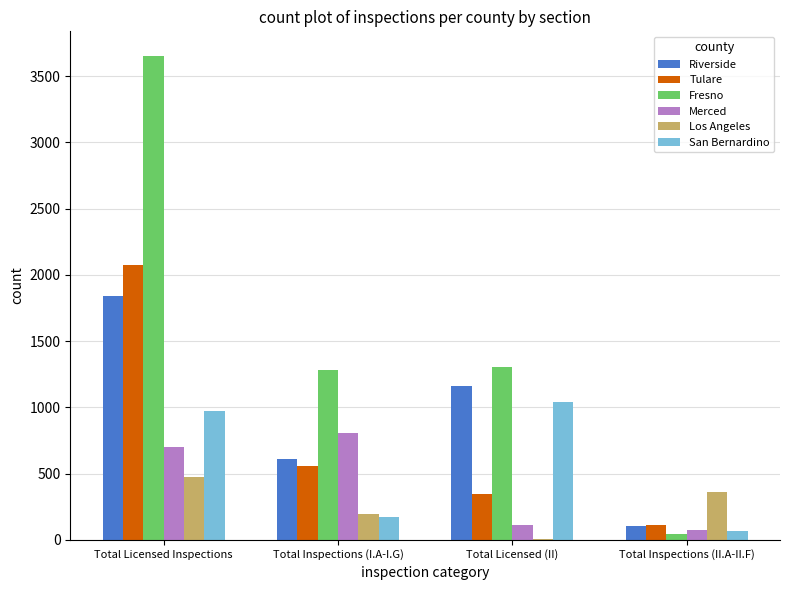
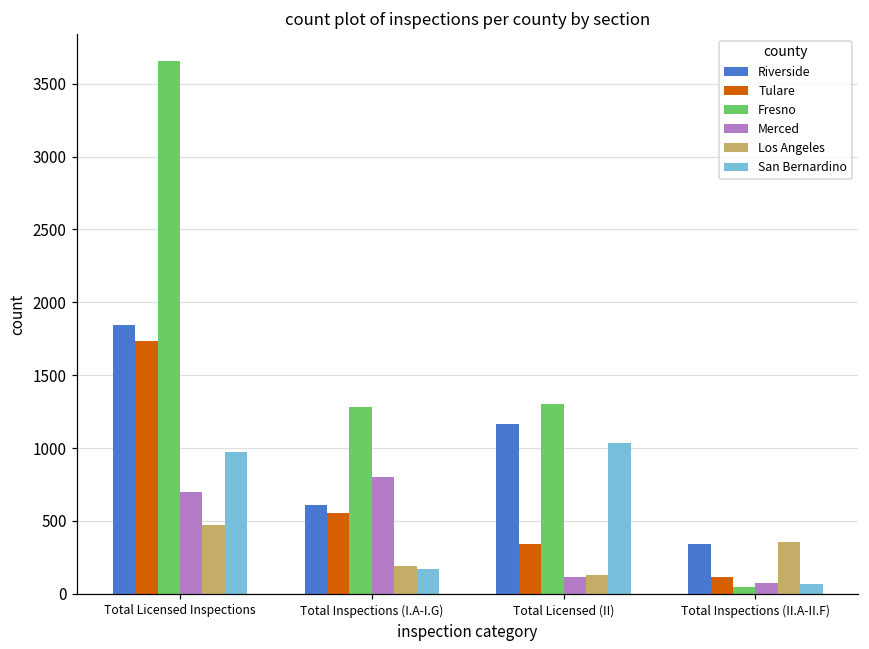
  {
    "Riverside": {
      "Total Licensed Inspections": 1840,
      "Total Inspections (I.A-I.G)": 610,
      "Total Licensed (II)": 1160,
-     "Total Inspections (II.A-II.F)": 110
+     "Total Inspections (II.A-II.F)": 340
    },
    "Tulare": {
-     "Total Licensed Inspections": 2080,
+     "Total Licensed Inspections": 1740,
      "Total Inspections (I.A-I.G)": 550,
      "Total Licensed (II)": 340,
      "Total Inspections (II.A-II.F)": 110
    },
    "Fresno": {
      "Total Licensed Inspections": 3660,
      "Total Inspections (I.A-I.G)": 1280,
      "Total Licensed (II)": 1300,
      "Total Inspections (II.A-II.F)": 40
    },
    "Merced": {
      "Total Licensed Inspections": 700,
      "Total Inspections (I.A-I.G)": 800,
      "Total Licensed (II)": 110,
      "Total Inspections (II.A-II.F)": 80
    },
    "Los Angeles": {
      "Total Licensed Inspections": 470,
      "Total Inspections (I.A-I.G)": 190,
-     "Total Licensed (II)": 0,
+     "Total Licensed (II)": 130,
      "Total Inspections (II.A-II.F)": 360
    },
    "San Bernardino": {
      "Total Licensed Inspections": 970,
      "Total Inspections (I.A-I.G)": 170,
      "Total Licensed (II)": 1040,
      "Total Inspections (II.A-II.F)": 70
    }
  }
